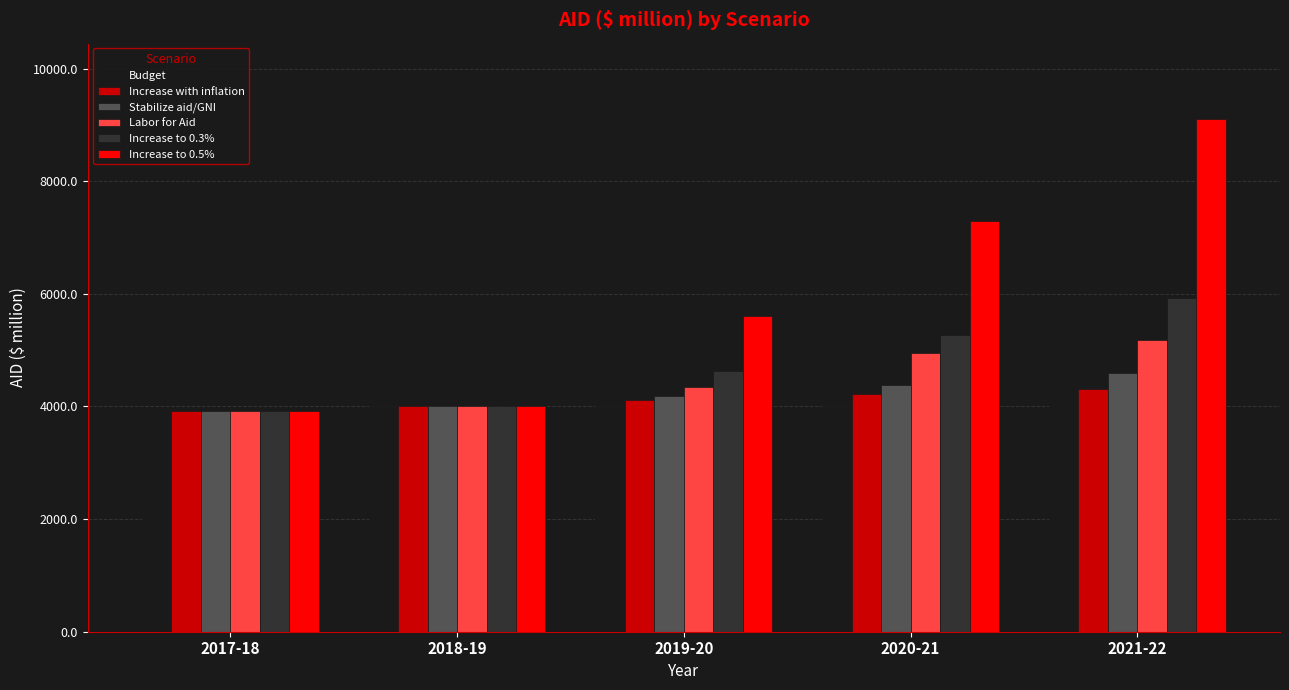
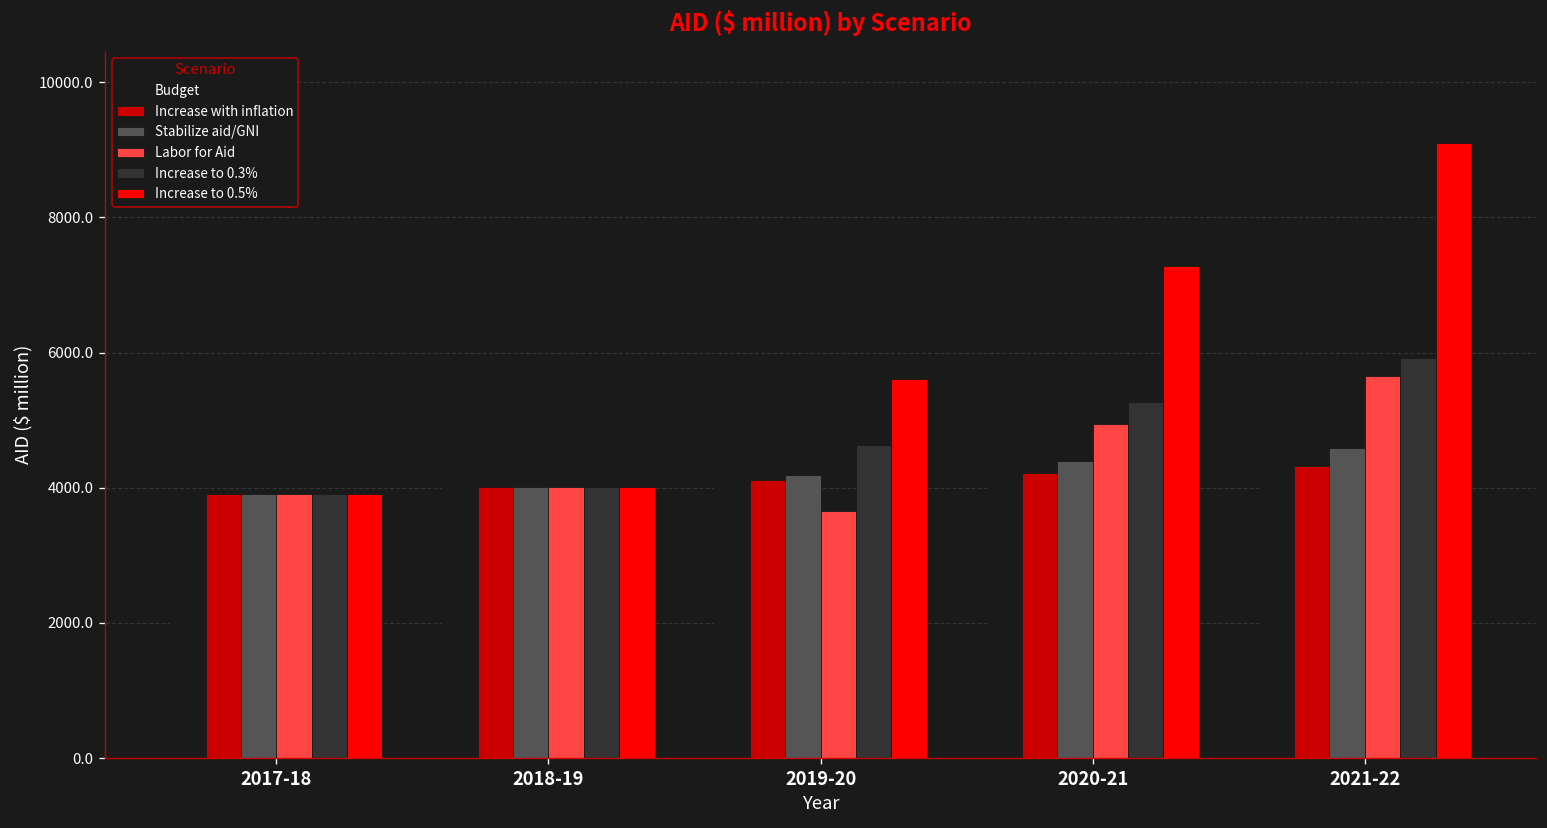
  {
    "Labor for Aid": {
      "2017-18": 3900,
      "2018-19": 4000,
-     "2019-20": 4300,
+     "2019-20": 3600,
      "2020-21": 4900,
-     "2021-22": 5200
+     "2021-22": 5700
    }
  }
